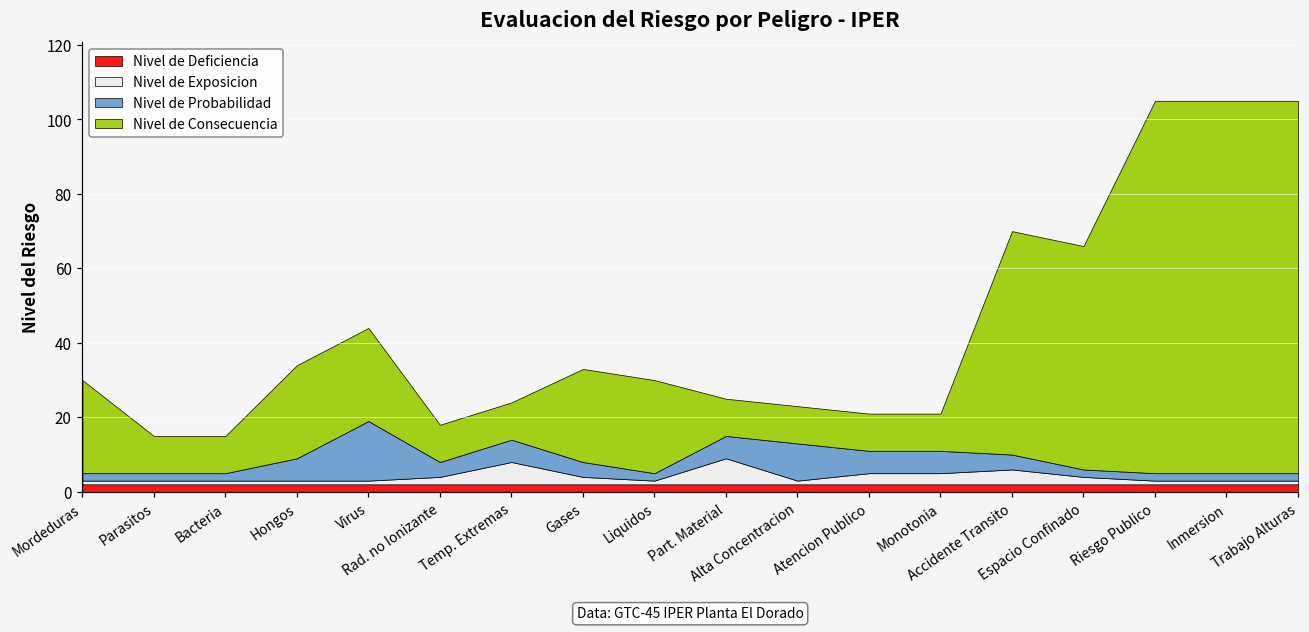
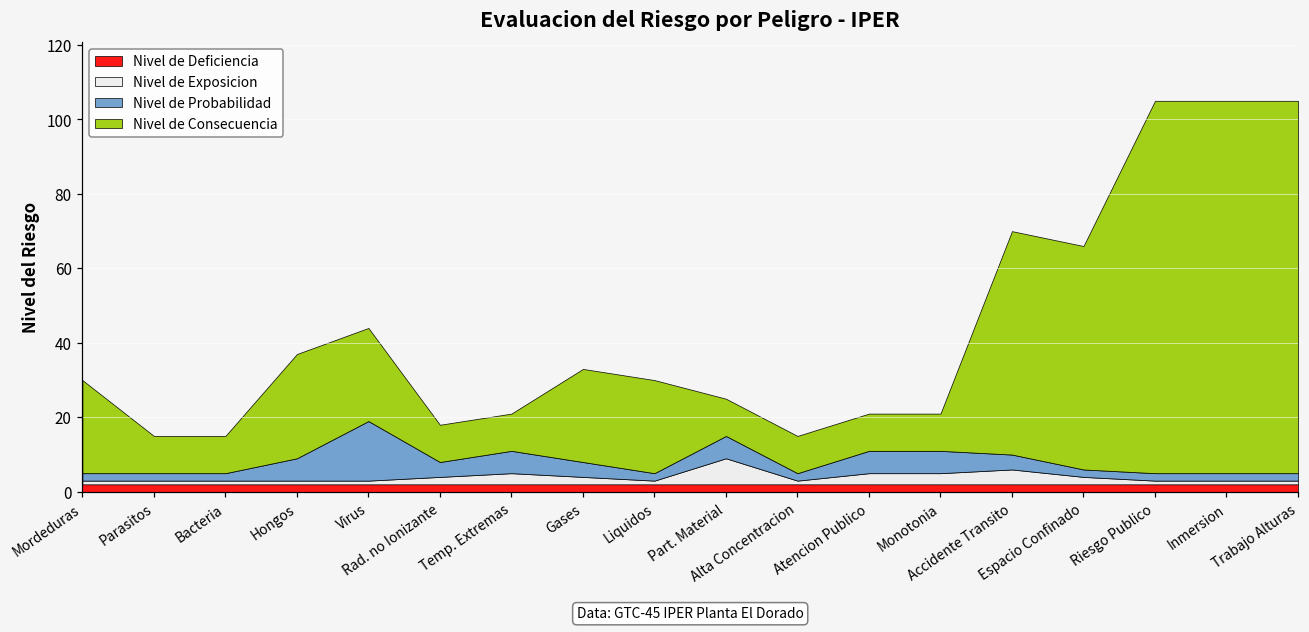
  {
    "Nivel de Deficiencia": {
      "Mordeduras": 2,
      "Parasitos": 2,
      "Bacteria": 2,
      "Hongos": 2,
      "Virus": 2,
      "Rad. no Ionizante": 2,
      "Temp. Extremas": 2,
      "Gases": 2,
      "Liquidos": 2,
      "Part. Material": 2,
      "Alta Concentracion": 2,
      "Atencion Publico": 2,
      "Monotonia": 2,
      "Accidente Transito": 2,
      "Espacio Confinado": 2,
      "Riesgo Publico": 2,
      "Inmersion": 2,
      "Trabajo Alturas": 2
    },
    "Nivel de Exposicion": {
      "Mordeduras": 1,
      "Parasitos": 1,
      "Bacteria": 1,
      "Hongos": 1,
      "Virus": 1,
      "Rad. no Ionizante": 2,
-     "Temp. Extremas": 6,
+     "Temp. Extremas": 3,
      "Gases": 2,
      "Liquidos": 1,
      "Part. Material": 7,
      "Alta Concentracion": 1,
      "Atencion Publico": 3,
      "Monotonia": 3,
      "Accidente Transito": 4,
      "Espacio Confinado": 2,
      "Riesgo Publico": 1,
      "Inmersion": 1,
      "Trabajo Alturas": 1
    },
    "Nivel de Probabilidad": {
      "Mordeduras": 2,
      "Parasitos": 2,
      "Bacteria": 2,
      "Hongos": 6,
      "Virus": 16,
      "Rad. no Ionizante": 4,
      "Temp. Extremas": 6,
      "Gases": 4,
      "Liquidos": 2,
      "Part. Material": 6,
-     "Alta Concentracion": 10,
+     "Alta Concentracion": 2,
      "Atencion Publico": 6,
      "Monotonia": 6,
      "Accidente Transito": 4,
      "Espacio Confinado": 2,
      "Riesgo Publico": 2,
      "Inmersion": 2,
      "Trabajo Alturas": 2
    },
    "Nivel de Consecuencia": {
      "Mordeduras": 25,
      "Parasitos": 10,
      "Bacteria": 10,
-     "Hongos": 25,
+     "Hongos": 28,
      "Virus": 25,
      "Rad. no Ionizante": 10,
      "Temp. Extremas": 10,
      "Gases": 25,
      "Liquidos": 25,
      "Part. Material": 10,
      "Alta Concentracion": 10,
      "Atencion Publico": 10,
      "Monotonia": 10,
      "Accidente Transito": 60,
      "Espacio Confinado": 60,
      "Riesgo Publico": 100,
      "Inmersion": 100,
      "Trabajo Alturas": 100
    }
  }
